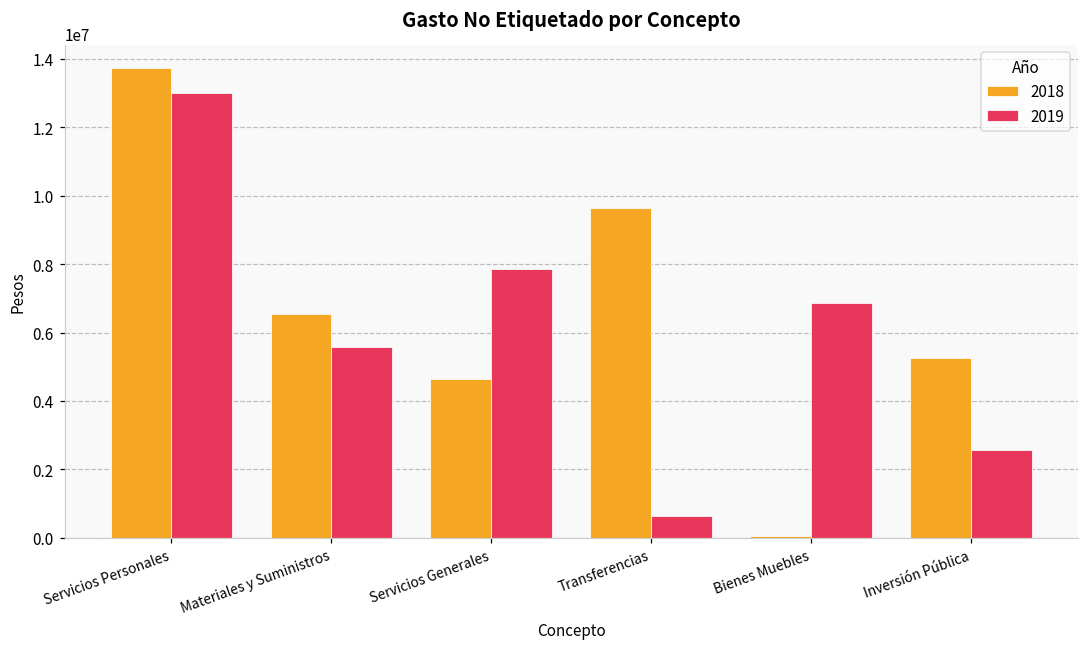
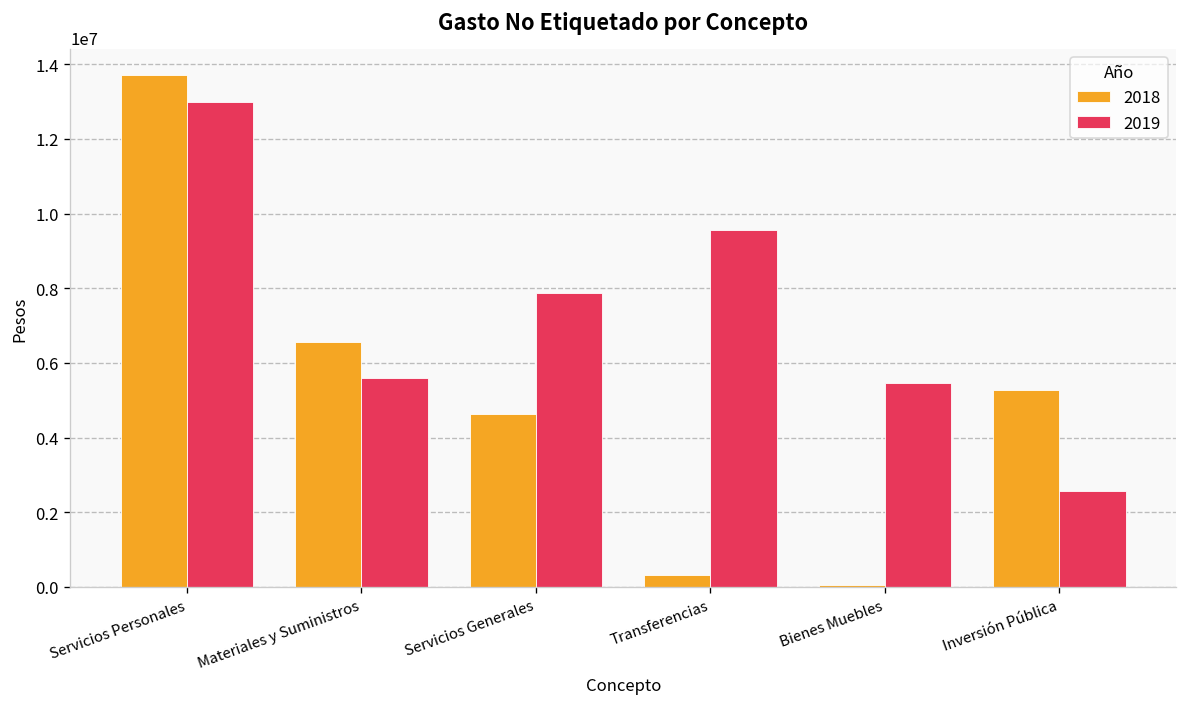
  {
    "2018": {
      "Servicios Personales": 13700000,
      "Materiales y Suministros": 6500000,
      "Servicios Generales": 4600000,
-     "Transferencias": 9600000,
+     "Transferencias": 300000,
      "Inversión Pública": 5300000
    },
    "2019": {
      "Servicios Personales": 13000000,
      "Materiales y Suministros": 5600000,
      "Servicios Generales": 7900000,
-     "Transferencias": 600000,
-     "Bienes Muebles": 6900000,
+     "Transferencias": 9600000,
+     "Bienes Muebles": 5500000,
      "Inversión Pública": 2600000
    }
  }
